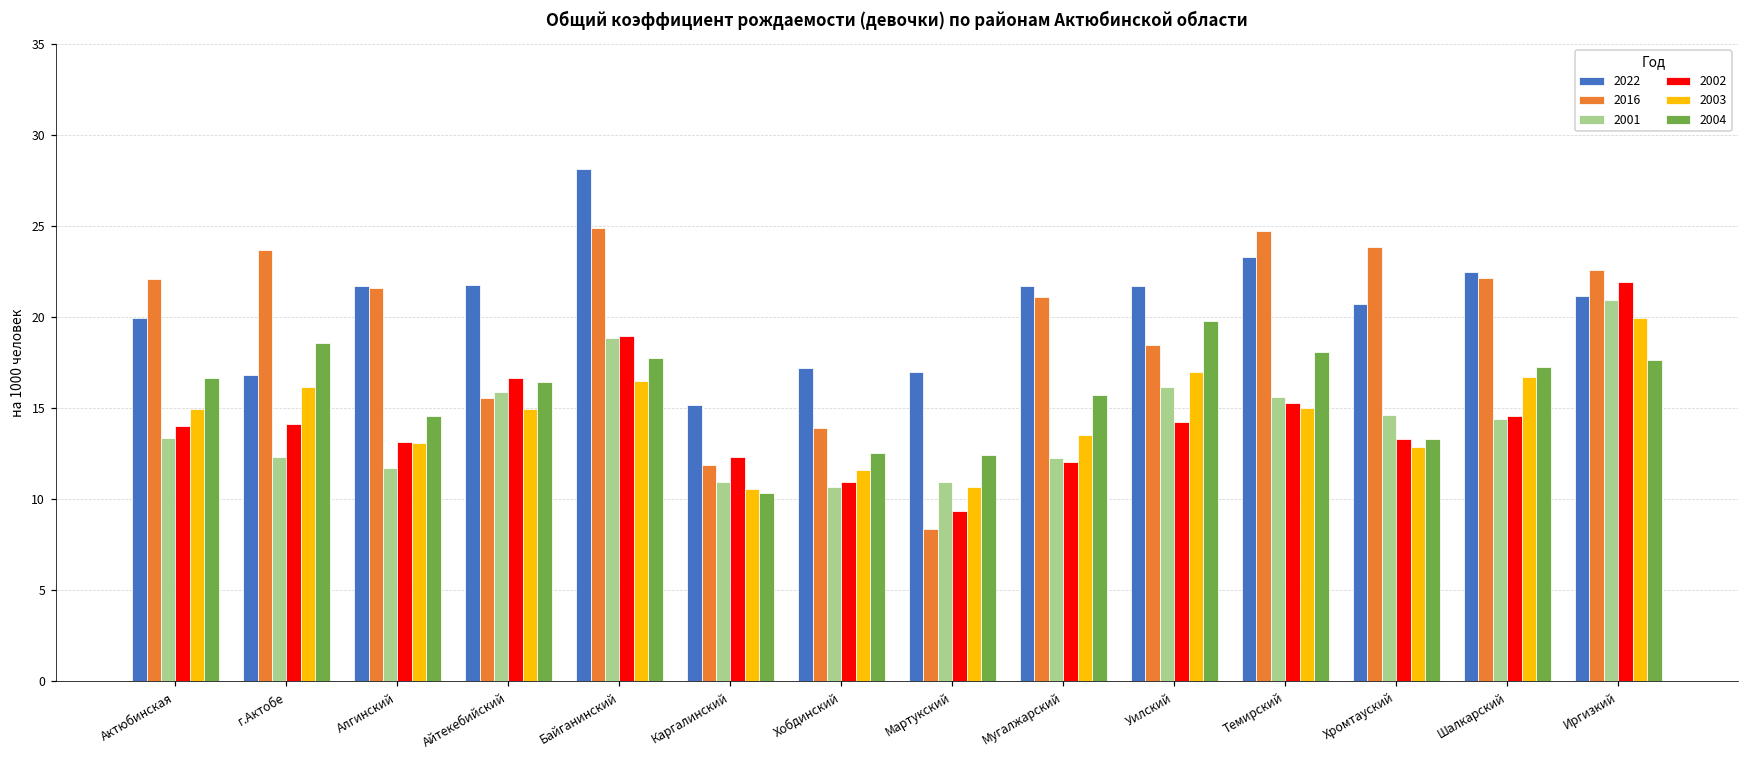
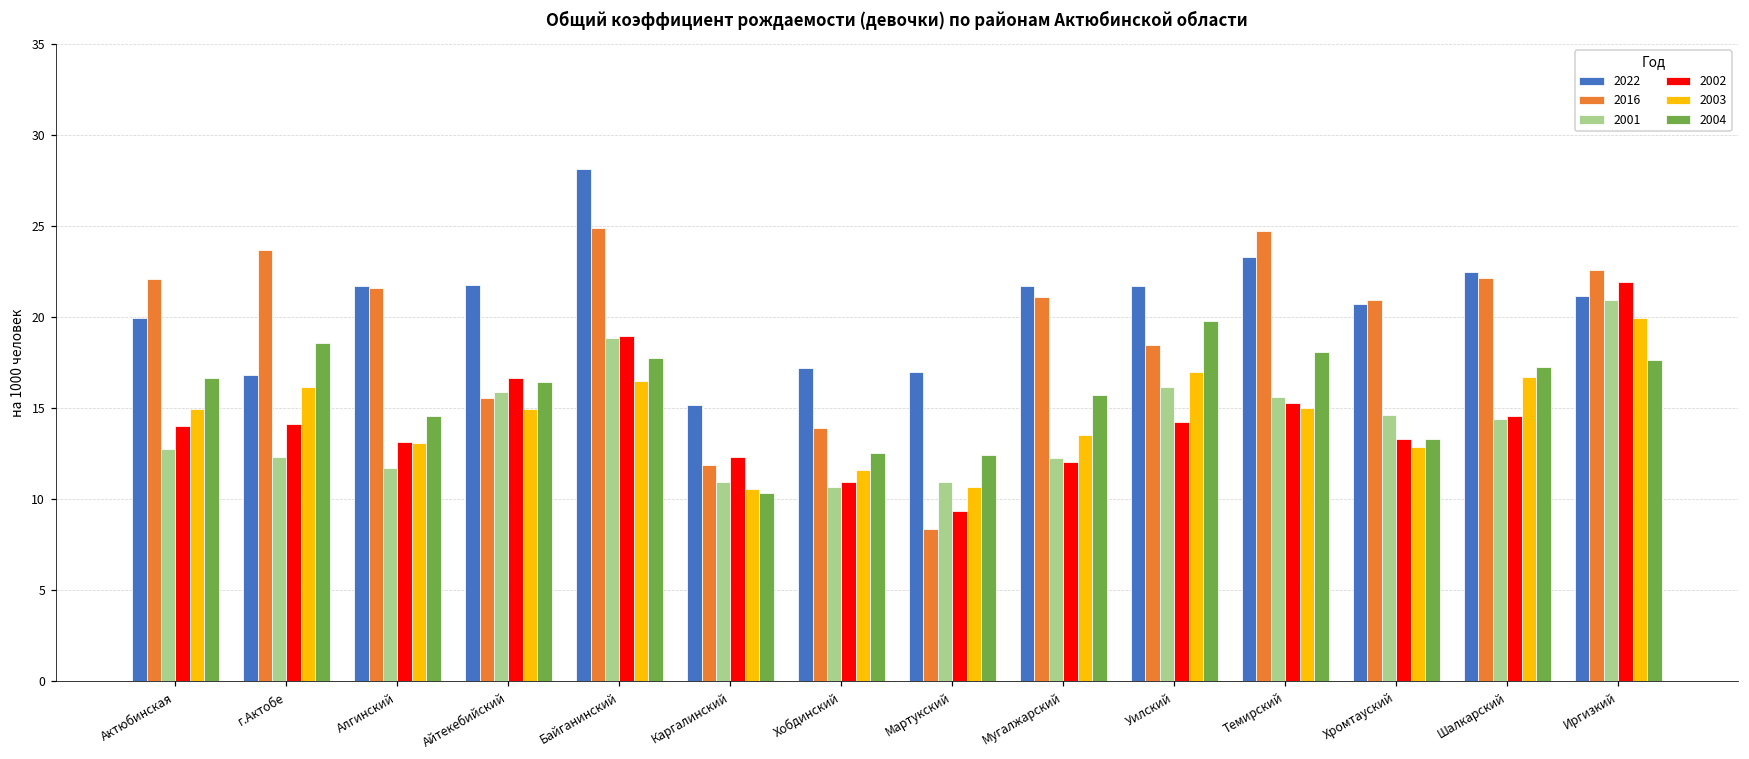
  {
    "2022": {
      "Актюбинская": 19.9,
      "г.Актобе": 16.8,
      "Алгинский": 21.7,
      "Айтекебийский": 21.8,
      "Байганинский": 28.1,
      "Каргалинский": 15.2,
      "Хобдинский": 17.2,
      "Мартукский": 17.0,
      "Мугалжарский": 21.7,
      "Уилский": 21.7,
      "Темирский": 23.3,
      "Хромтауский": 20.7,
      "Шалкарский": 22.5,
      "Иргизкий": 21.2
    },
    "2016": {
      "Актюбинская": 22.1,
      "г.Актобе": 23.7,
      "Алгинский": 21.6,
      "Айтекебийский": 15.6,
      "Байганинский": 24.9,
      "Каргалинский": 11.9,
      "Хобдинский": 13.9,
      "Мартукский": 8.4,
      "Мугалжарский": 21.1,
      "Уилский": 18.5,
      "Темирский": 24.8,
-     "Хромтауский": 23.9,
+     "Хромтауский": 21.0,
      "Шалкарский": 22.2,
      "Иргизкий": 22.6
    },
    "2001": {
-     "Актюбинская": 13.4,
+     "Актюбинская": 12.8,
      "г.Актобе": 12.3,
      "Алгинский": 11.7,
      "Айтекебийский": 15.9,
      "Байганинский": 18.8,
      "Каргалинский": 10.9,
      "Хобдинский": 10.7,
      "Мартукский": 11.0,
      "Мугалжарский": 12.2,
      "Уилский": 16.2,
      "Темирский": 15.6,
      "Хромтауский": 14.6,
      "Шалкарский": 14.4,
      "Иргизкий": 21.0
    },
    "2002": {
      "Актюбинская": 14.0,
      "г.Актобе": 14.1,
      "Алгинский": 13.1,
      "Айтекебийский": 16.7,
      "Байганинский": 19.0,
      "Каргалинский": 12.3,
      "Хобдинский": 10.9,
      "Мартукский": 9.4,
      "Мугалжарский": 12.0,
      "Уилский": 14.3,
      "Темирский": 15.3,
      "Хромтауский": 13.3,
      "Шалкарский": 14.6,
      "Иргизкий": 21.9
    },
    "2003": {
      "Актюбинская": 15.0,
      "г.Актобе": 16.2,
      "Алгинский": 13.1,
      "Айтекебийский": 15.0,
      "Байганинский": 16.5,
      "Каргалинский": 10.5,
      "Хобдинский": 11.6,
      "Мартукский": 10.7,
      "Мугалжарский": 13.6,
      "Уилский": 17.0,
      "Темирский": 15.0,
      "Хромтауский": 12.8,
      "Шалкарский": 16.7,
      "Иргизкий": 19.9
    },
    "2004": {
      "Актюбинская": 16.7,
      "г.Актобе": 18.6,
      "Алгинский": 14.6,
      "Айтекебийский": 16.4,
      "Байганинский": 17.8,
      "Каргалинский": 10.4,
      "Хобдинский": 12.5,
      "Мартукский": 12.4,
      "Мугалжарский": 15.7,
      "Уилский": 19.8,
      "Темирский": 18.1,
      "Хромтауский": 13.3,
      "Шалкарский": 17.3,
      "Иргизкий": 17.6
    }
  }
